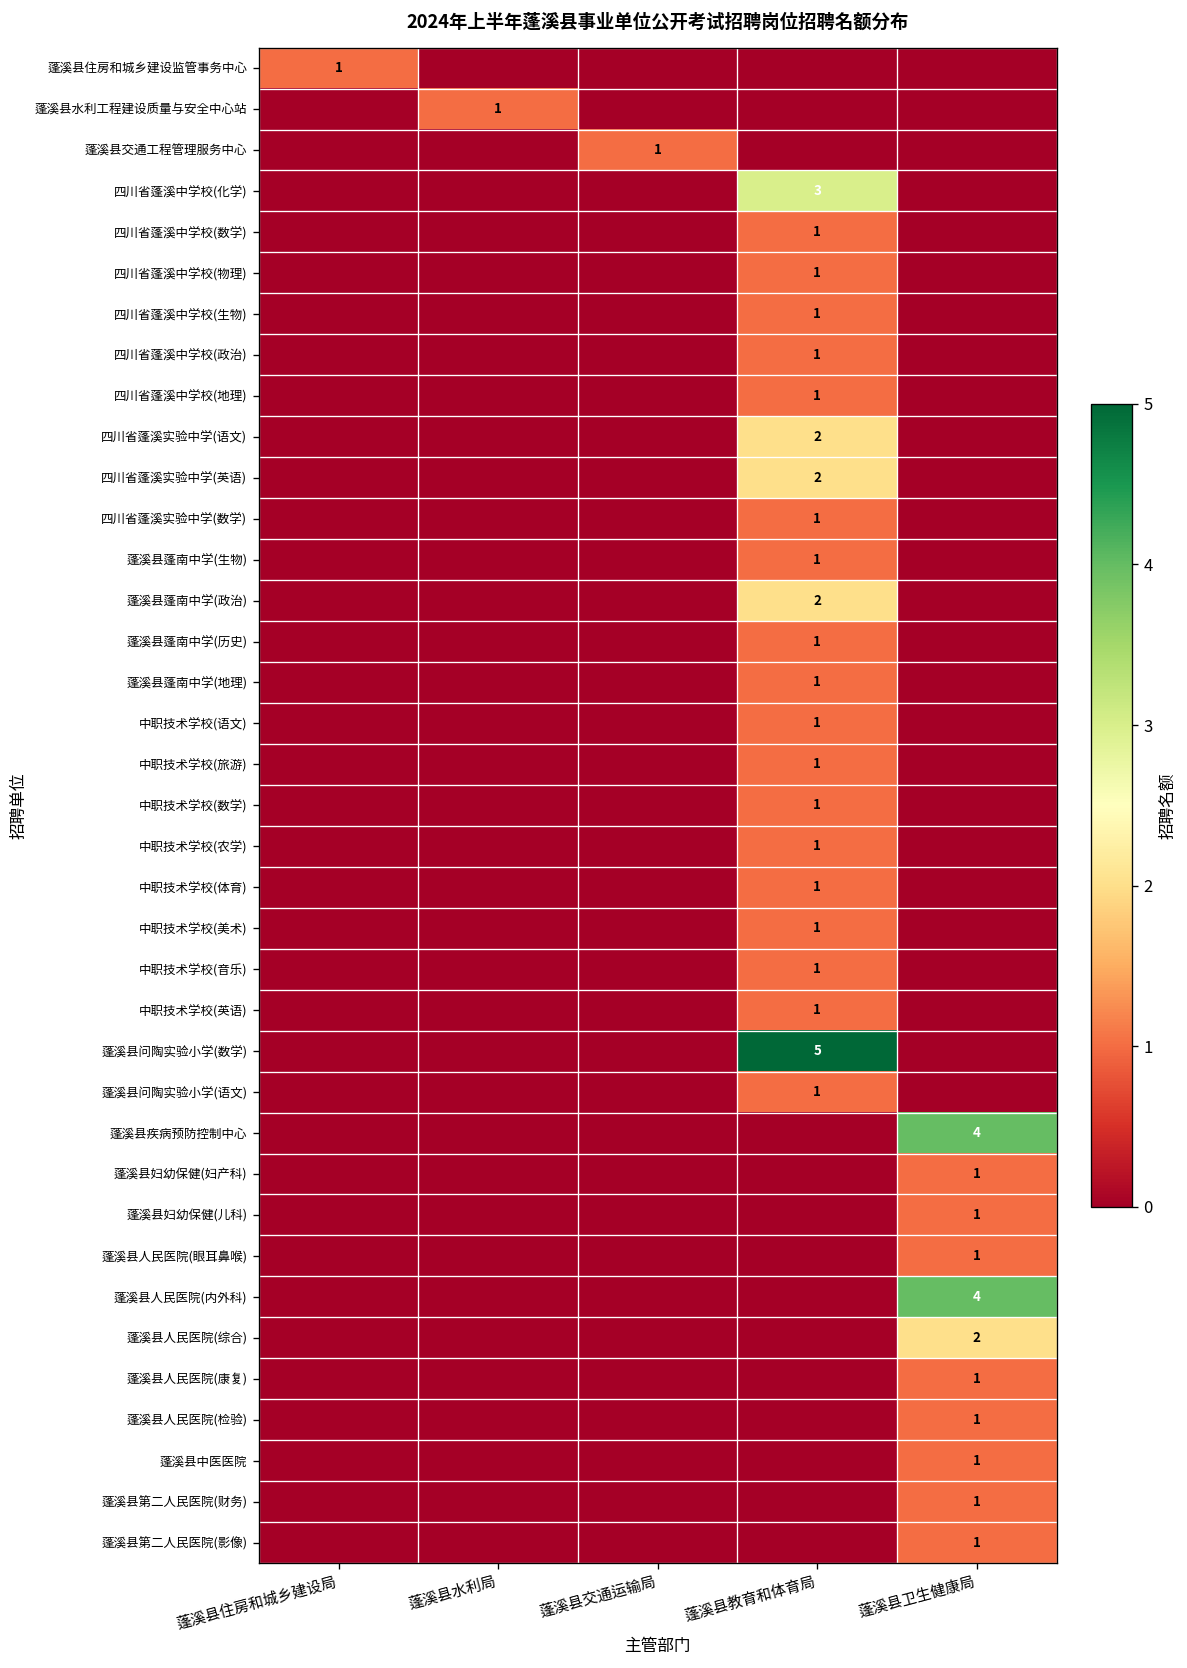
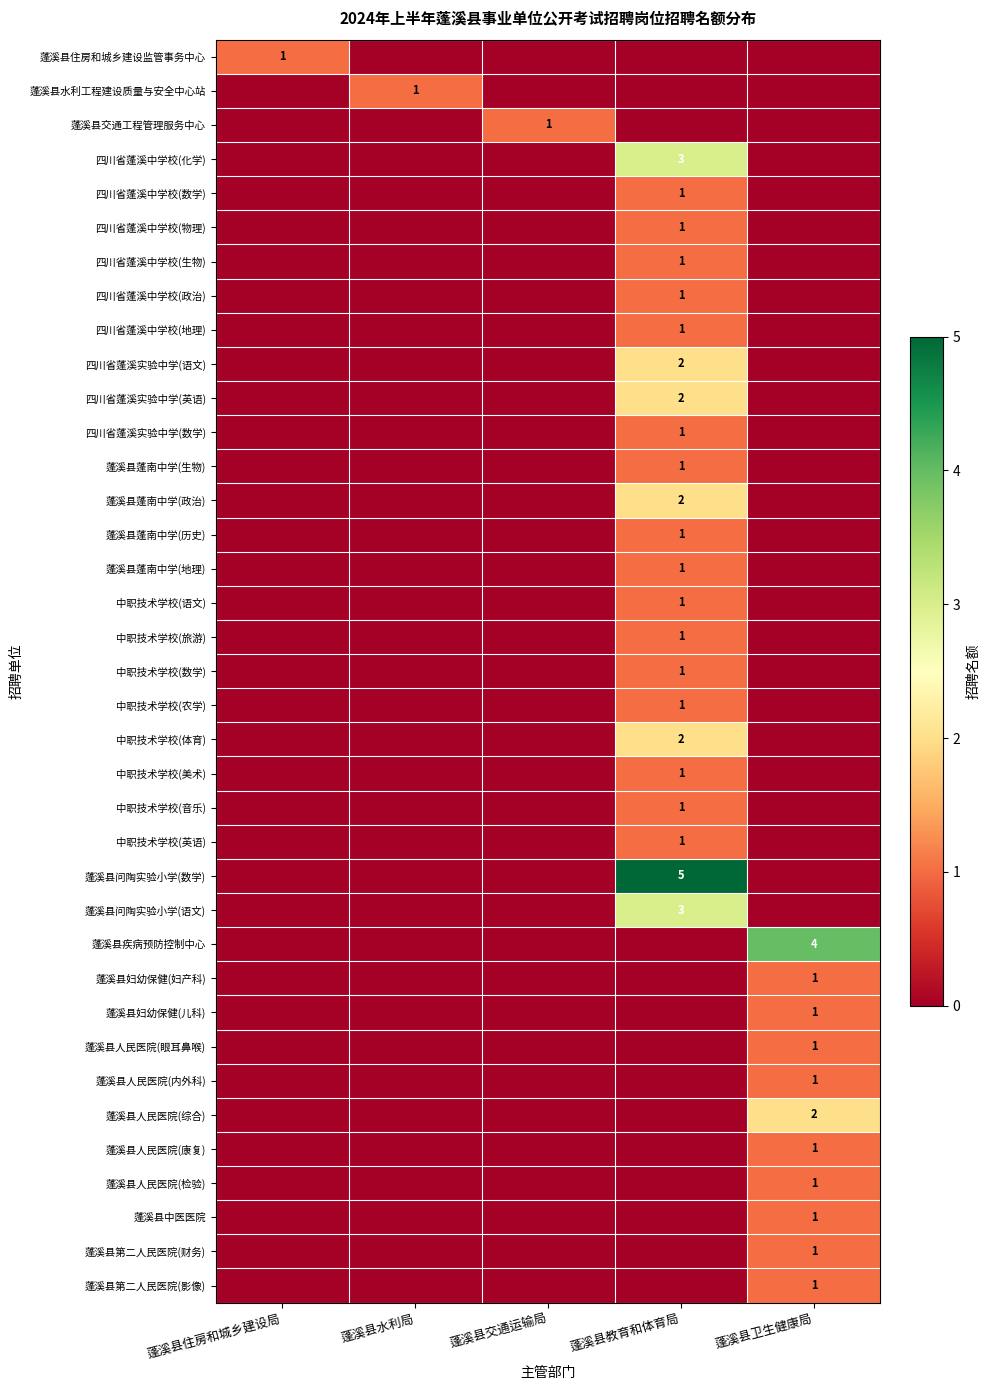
  {
    "蓬溪县住房和城乡建设监管事务中心": {
      "蓬溪县住房和城乡建设局": 1
    },
    "蓬溪县水利工程建设质量与安全中心站": {
      "蓬溪县水利局": 1
    },
    "蓬溪县交通工程管理服务中心": {
      "蓬溪县交通运输局": 1
    },
    "四川省蓬溪中学校(化学)": {
      "蓬溪县教育和体育局": 3
    },
    "四川省蓬溪中学校(数学)": {
      "蓬溪县教育和体育局": 1
    },
    "四川省蓬溪中学校(物理)": {
      "蓬溪县教育和体育局": 1
    },
    "四川省蓬溪中学校(生物)": {
      "蓬溪县教育和体育局": 1
    },
    "四川省蓬溪中学校(政治)": {
      "蓬溪县教育和体育局": 1
    },
    "四川省蓬溪中学校(地理)": {
      "蓬溪县教育和体育局": 1
    },
    "四川省蓬溪实验中学(语文)": {
      "蓬溪县教育和体育局": 2
    },
    "四川省蓬溪实验中学(英语)": {
      "蓬溪县教育和体育局": 2
    },
    "四川省蓬溪实验中学(数学)": {
      "蓬溪县教育和体育局": 1
    },
    "蓬溪县蓬南中学(生物)": {
      "蓬溪县教育和体育局": 1
    },
    "蓬溪县蓬南中学(政治)": {
      "蓬溪县教育和体育局": 2
    },
    "蓬溪县蓬南中学(历史)": {
      "蓬溪县教育和体育局": 1
    },
    "蓬溪县蓬南中学(地理)": {
      "蓬溪县教育和体育局": 1
    },
    "中职技术学校(语文)": {
      "蓬溪县教育和体育局": 1
    },
    "中职技术学校(旅游)": {
      "蓬溪县教育和体育局": 1
    },
    "中职技术学校(数学)": {
      "蓬溪县教育和体育局": 1
    },
    "中职技术学校(农学)": {
      "蓬溪县教育和体育局": 1
    },
    "中职技术学校(体育)": {
-     "蓬溪县教育和体育局": 1
+     "蓬溪县教育和体育局": 2
    },
    "中职技术学校(美术)": {
      "蓬溪县教育和体育局": 1
    },
    "中职技术学校(音乐)": {
      "蓬溪县教育和体育局": 1
    },
    "中职技术学校(英语)": {
      "蓬溪县教育和体育局": 1
    },
    "蓬溪县问陶实验小学(数学)": {
      "蓬溪县教育和体育局": 5
    },
    "蓬溪县问陶实验小学(语文)": {
-     "蓬溪县教育和体育局": 1
+     "蓬溪县教育和体育局": 3
    },
    "蓬溪县疾病预防控制中心": {
      "蓬溪县卫生健康局": 4
    },
    "蓬溪县妇幼保健(妇产科)": {
      "蓬溪县卫生健康局": 1
    },
    "蓬溪县妇幼保健(儿科)": {
      "蓬溪县卫生健康局": 1
    },
    "蓬溪县人民医院(眼耳鼻喉)": {
      "蓬溪县卫生健康局": 1
    },
    "蓬溪县人民医院(内外科)": {
-     "蓬溪县卫生健康局": 4
+     "蓬溪县卫生健康局": 1
    },
    "蓬溪县人民医院(综合)": {
      "蓬溪县卫生健康局": 2
    },
    "蓬溪县人民医院(康复)": {
      "蓬溪县卫生健康局": 1
    },
    "蓬溪县人民医院(检验)": {
      "蓬溪县卫生健康局": 1
    },
    "蓬溪县中医医院": {
      "蓬溪县卫生健康局": 1
    },
    "蓬溪县第二人民医院(财务)": {
      "蓬溪县卫生健康局": 1
    },
    "蓬溪县第二人民医院(影像)": {
      "蓬溪县卫生健康局": 1
    }
  }
